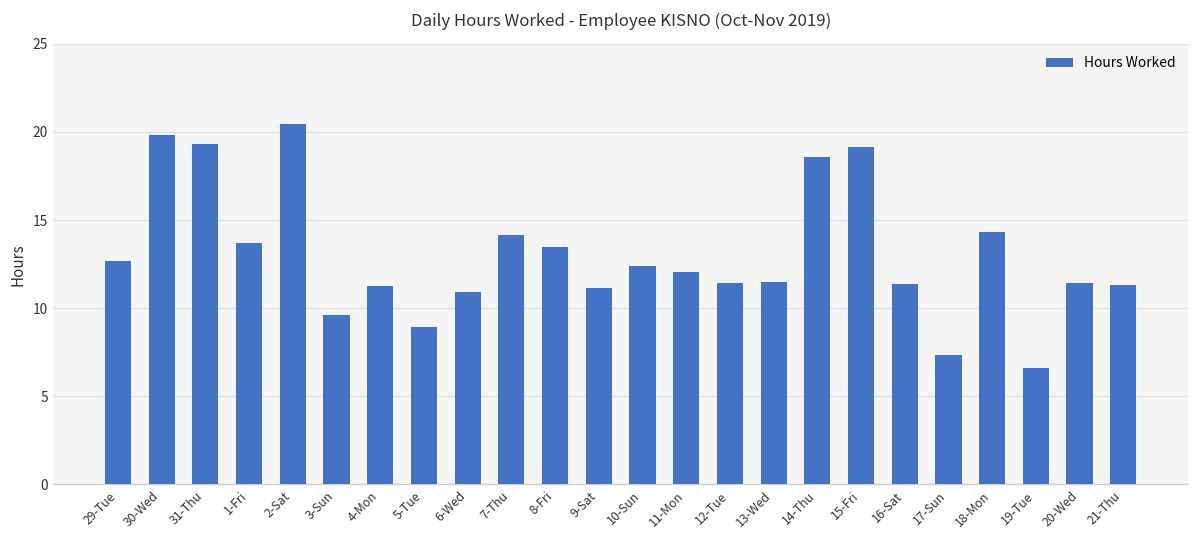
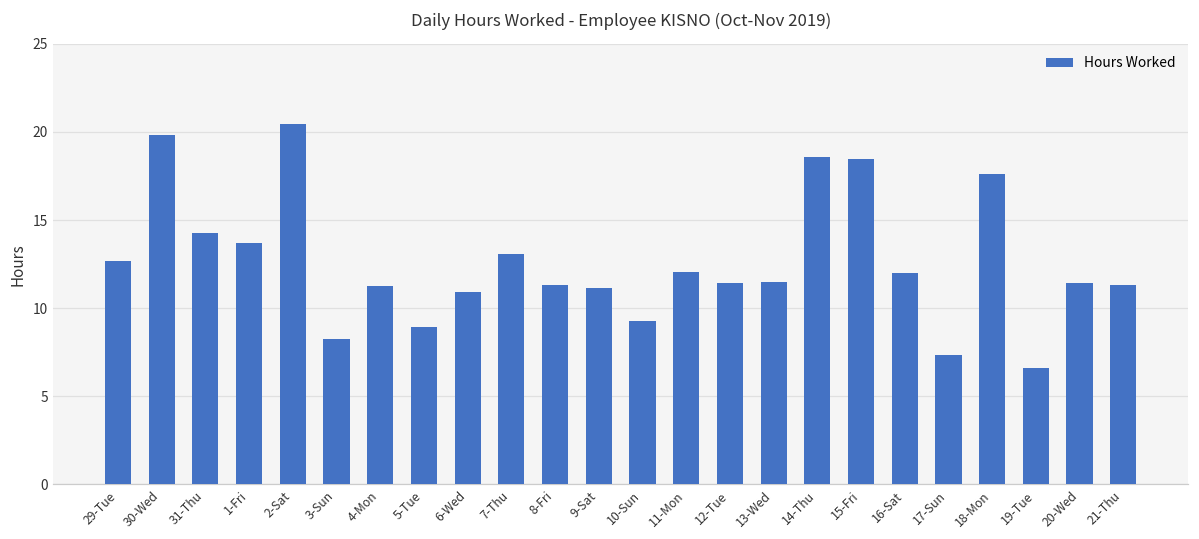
  {
    "29-Tue": 12.7,
    "30-Wed": 19.8,
-   "31-Thu": 19.3,
+   "31-Thu": 14.3,
    "1-Fri": 13.7,
    "2-Sat": 20.5,
-   "3-Sun": 9.6,
+   "3-Sun": 8.3,
    "4-Mon": 11.3,
    "5-Tue": 8.9,
    "6-Wed": 10.9,
-   "7-Thu": 14.2,
-   "8-Fri": 13.5,
+   "7-Thu": 13.1,
+   "8-Fri": 11.3,
    "9-Sat": 11.2,
-   "10-Sun": 12.4,
+   "10-Sun": 9.3,
    "11-Mon": 12.1,
    "12-Tue": 11.4,
    "13-Wed": 11.5,
    "14-Thu": 18.6,
-   "15-Fri": 19.2,
-   "16-Sat": 11.4,
+   "15-Fri": 18.5,
+   "16-Sat": 12.0,
    "17-Sun": 7.3,
-   "18-Mon": 14.4,
+   "18-Mon": 17.6,
    "19-Tue": 6.6,
    "20-Wed": 11.4,
    "21-Thu": 11.3
  }
